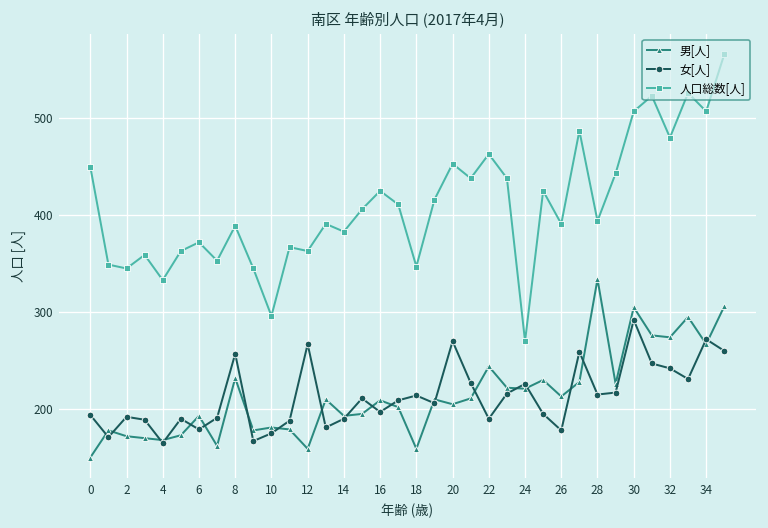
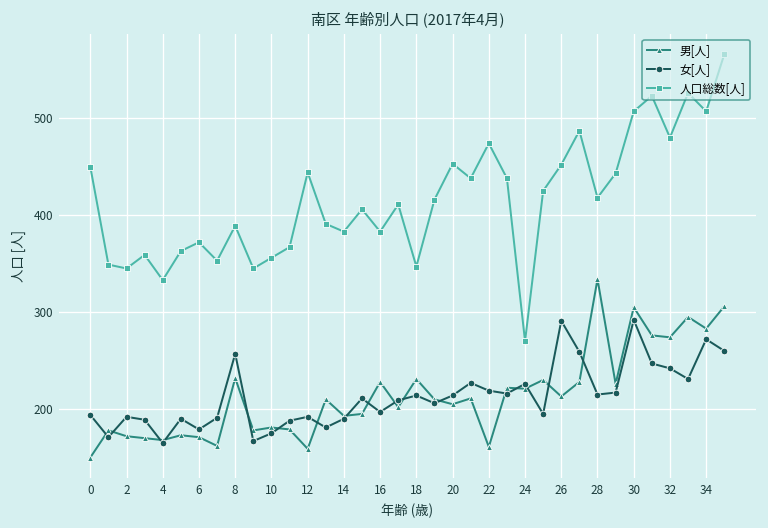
  {
    "男[人]": {
      "0": 150,
      "2": 170,
-     "6": 190,
+     "6": 170,
      "8": 230,
      "10": 180,
      "12": 160,
-     "16": 210,
-     "18": 160,
+     "16": 230,
+     "18": 230,
      "20": 210,
-     "22": 240,
+     "22": 160,
      "24": 220,
      "26": 210,
      "28": 330,
      "30": 310,
      "32": 270,
-     "34": 270
+     "34": 280
    },
    "女[人]": {
      "0": 190,
      "2": 190,
      "6": 180,
      "8": 260,
      "10": 180,
-     "12": 270,
+     "12": 190,
      "16": 200,
      "18": 210,
-     "20": 270,
-     "22": 190,
+     "20": 210,
+     "22": 220,
      "24": 230,
-     "26": 180,
+     "26": 290,
      "28": 220,
      "30": 290,
      "32": 240,
      "34": 270
    },
    "人口総数[人]": {
      "0": 450,
      "2": 350,
      "4": 330,
      "6": 370,
      "8": 390,
-     "10": 300,
-     "12": 360,
+     "10": 360,
+     "12": 440,
      "14": 380,
-     "16": 430,
+     "16": 380,
      "18": 350,
      "20": 450,
-     "22": 460,
+     "22": 470,
      "24": 270,
-     "26": 390,
-     "28": 390,
+     "26": 450,
+     "28": 420,
      "30": 510,
      "32": 480,
      "34": 510
    }
  }
